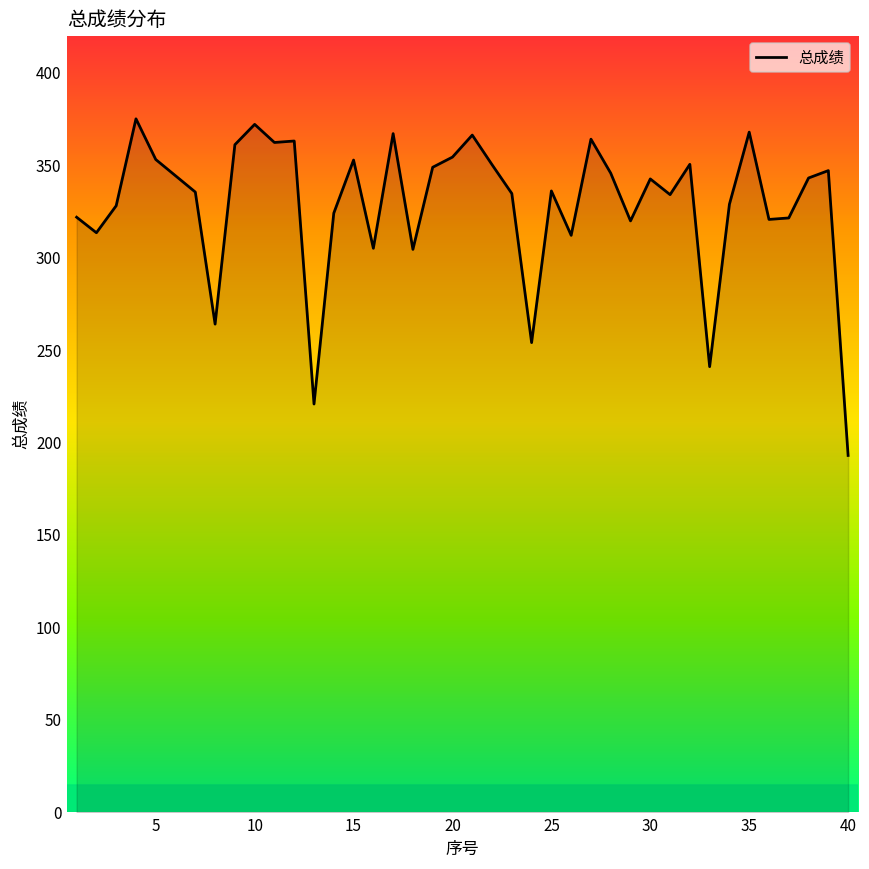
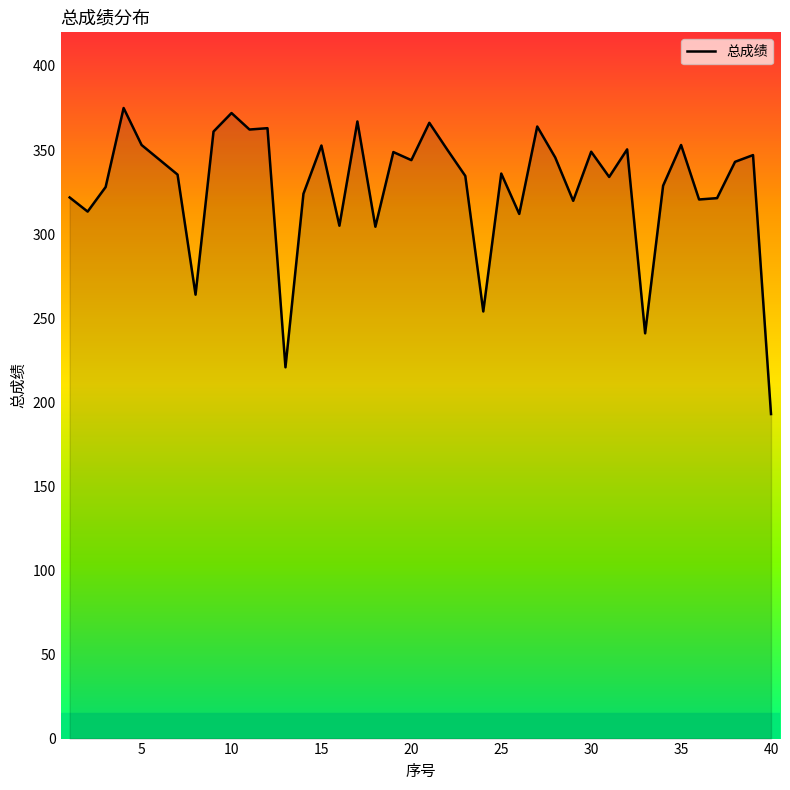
  {
    "5": 353,
    "10": 372,
    "15": 353,
-   "20": 354,
+   "20": 344,
    "25": 336,
-   "30": 343,
-   "35": 368,
+   "30": 349,
+   "35": 353,
    "40": 193
  }
